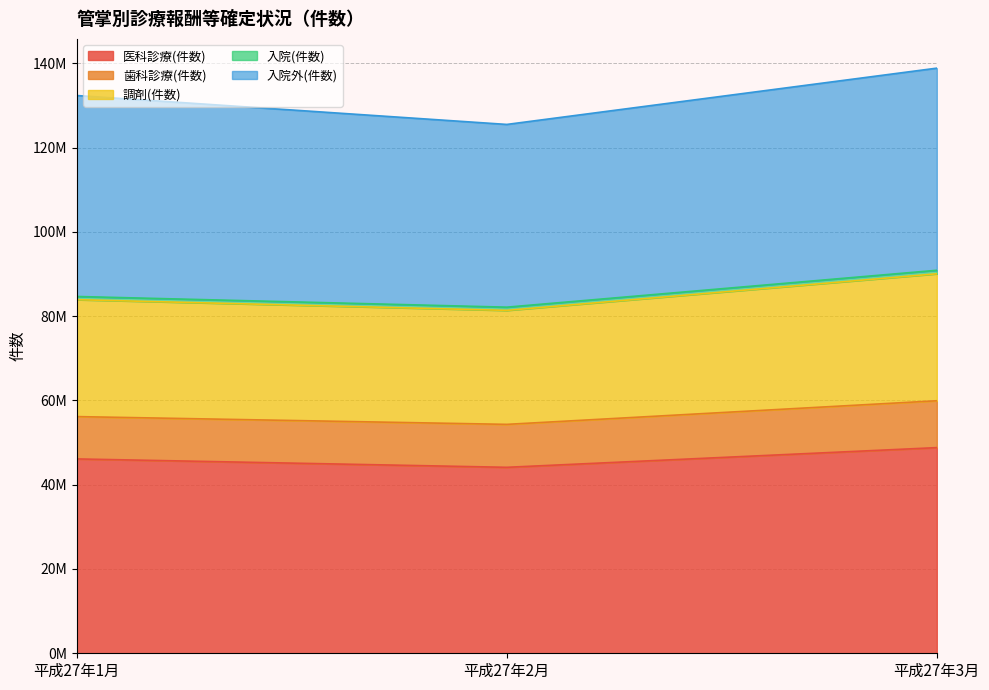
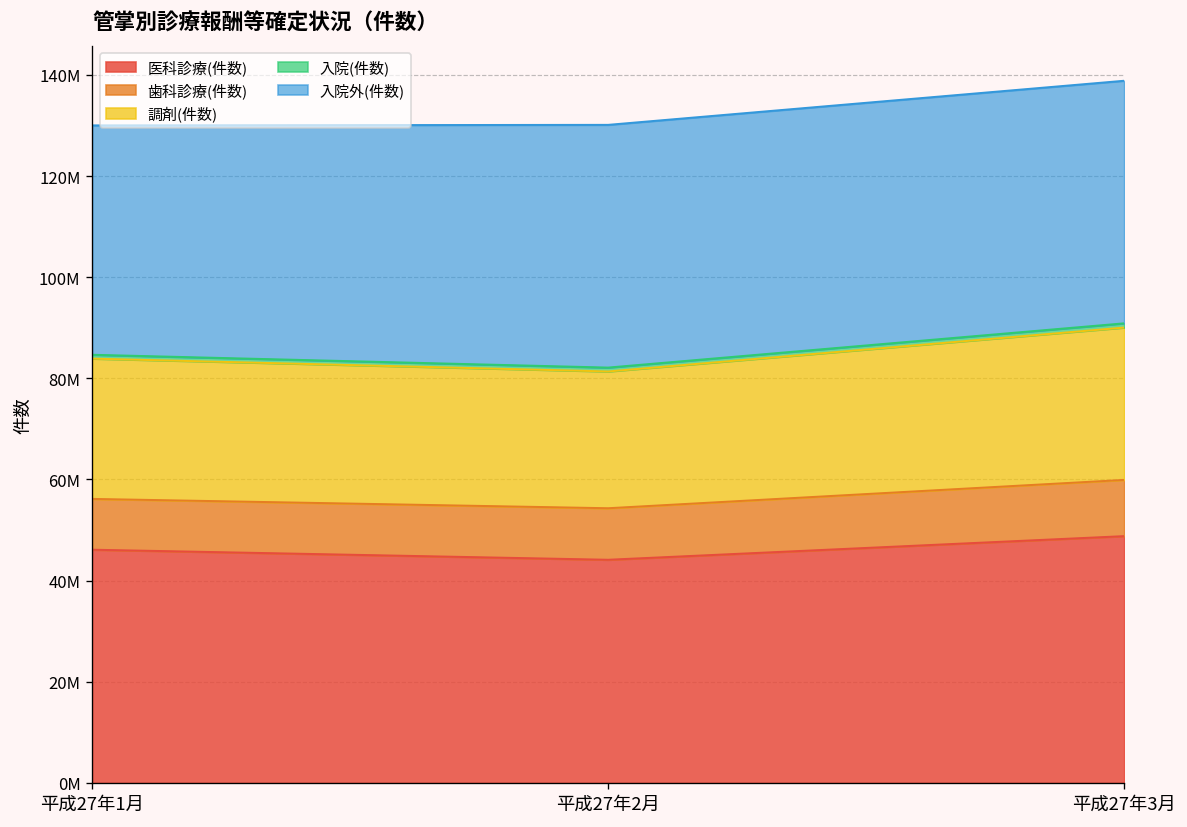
  {
    "調剤(件数)": {
      "平成27年1月": 28000000,
      "平成27年2月": 27000000,
      "平成27年3月": 30000000
    },
    "入院(件数)": {
      "平成27年1月": 1000000,
      "平成27年2月": 1000000,
      "平成27年3月": 1000000
    },
    "入院外(件数)": {
-     "平成27年1月": 48000000,
-     "平成27年2月": 43000000,
+     "平成27年1月": 45000000,
+     "平成27年2月": 48000000,
      "平成27年3月": 48000000
    }
  }
